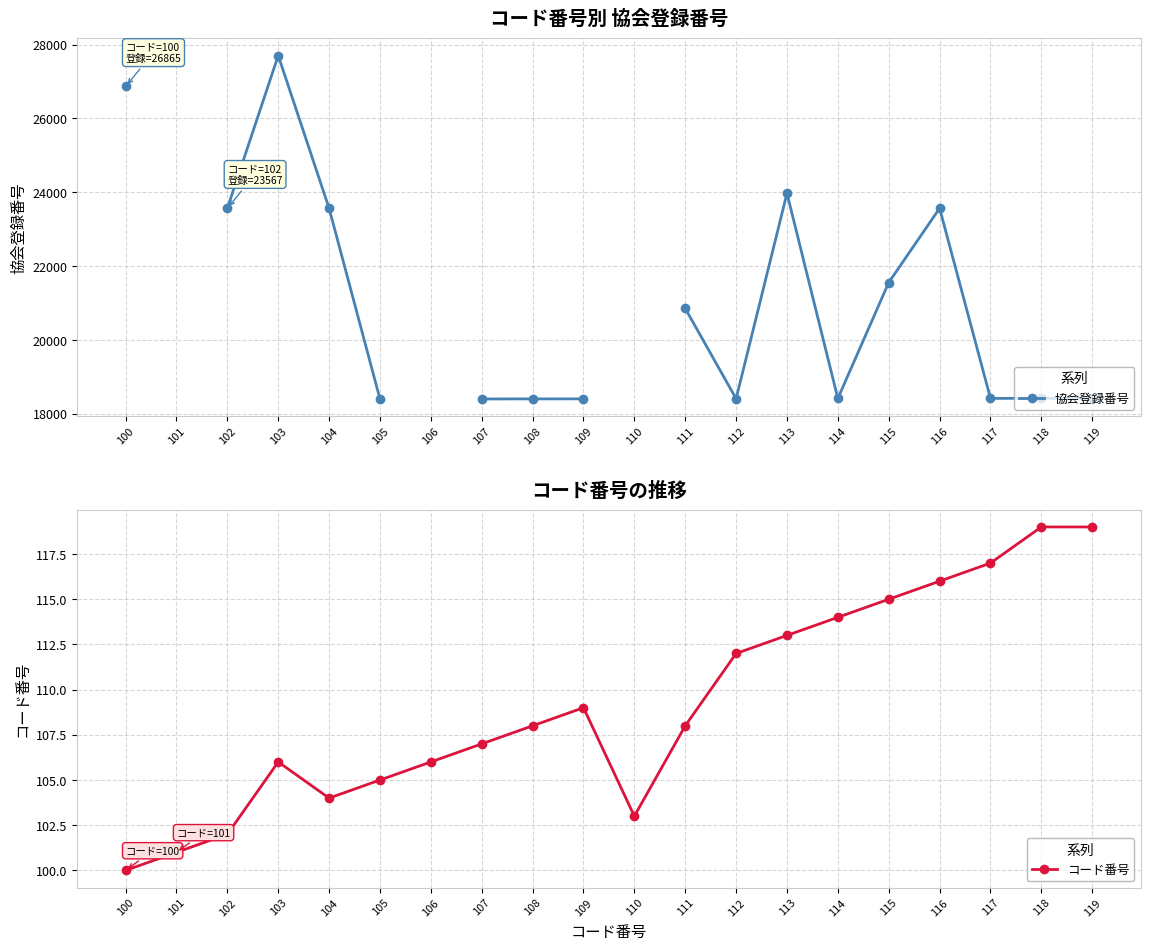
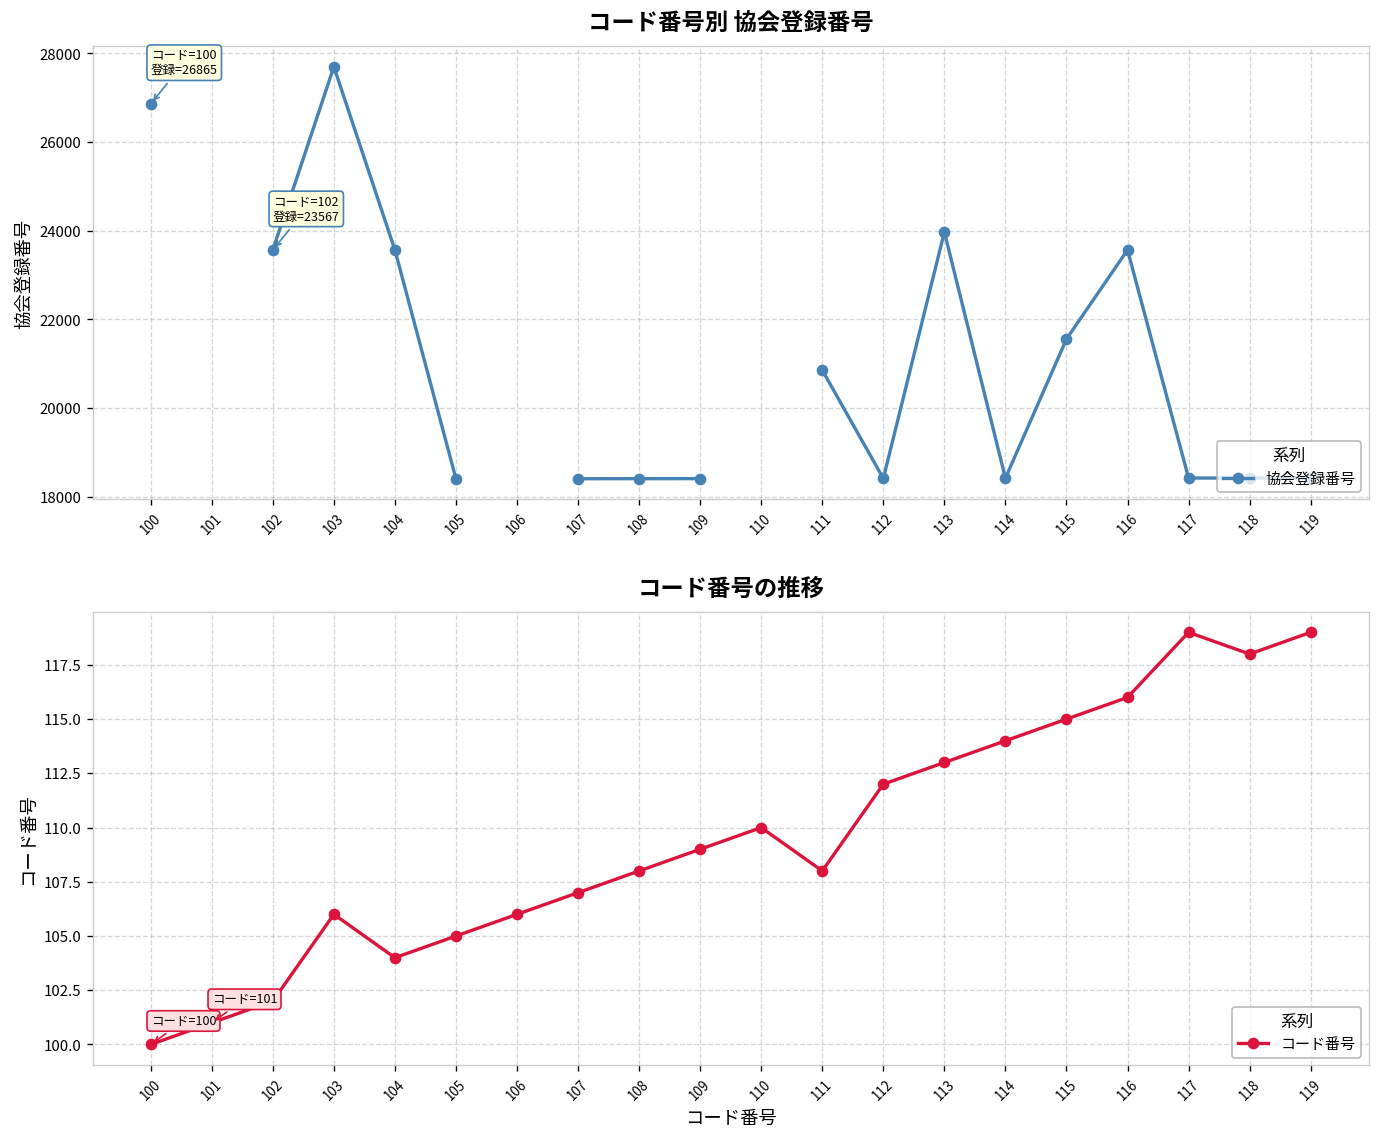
  {
    "コード番号別 協会登録番号": {
      "103": 27700,
      "104": 23600,
      "105": 18400,
      "107": 18400,
      "108": 18400,
      "109": 18400,
      "111": 20900,
      "112": 18400,
      "113": 24000,
      "114": 18400,
      "115": 21600,
      "116": 23600,
      "117": 18400
    },
    "コード番号の推移": {
      "103": 106,
      "104": 104,
      "105": 105,
      "106": 106,
      "107": 107,
      "108": 108,
      "109": 109,
-     "110": 103,
+     "110": 110,
      "111": 108,
      "112": 112,
      "113": 113,
      "114": 114,
      "115": 115,
      "116": 116,
-     "117": 117,
-     "118": 119,
+     "117": 119,
+     "118": 118,
      "119": 119
    }
  }
